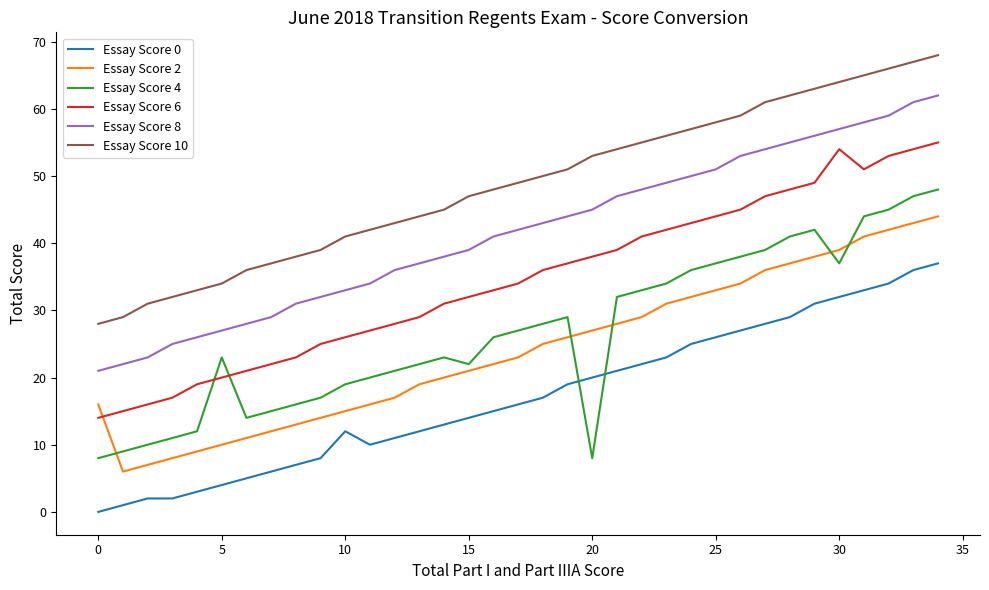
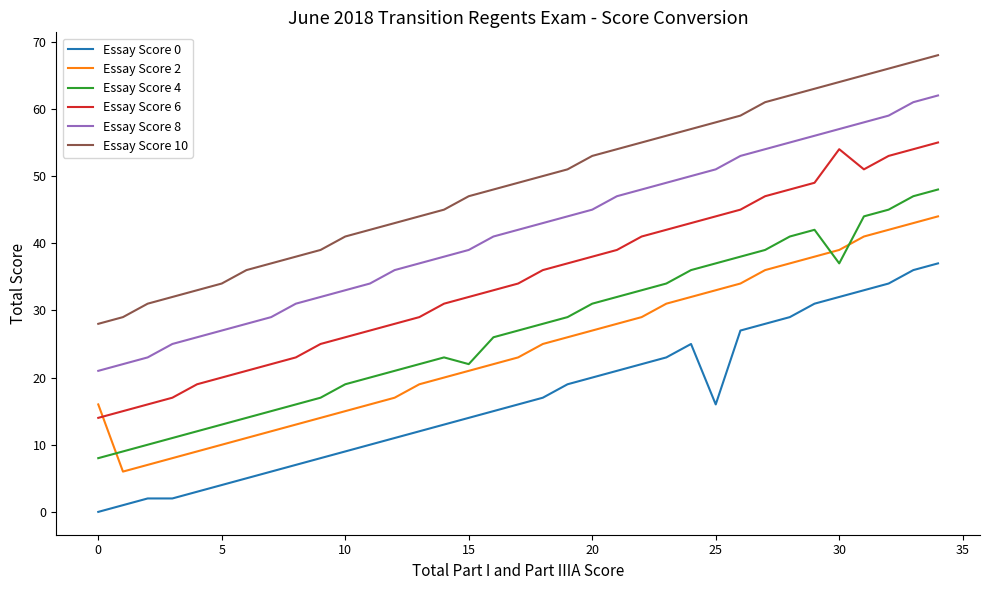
  {
    "Essay Score 0": {
      "0": 0,
      "5": 4,
-     "10": 12,
+     "10": 9,
      "15": 14,
      "20": 20,
-     "25": 26,
+     "25": 16,
      "30": 32
    },
    "Essay Score 2": {
      "0": 16,
      "5": 10,
      "10": 15,
      "15": 21,
      "20": 27,
      "25": 33,
      "30": 39
    },
    "Essay Score 4": {
      "0": 8,
-     "5": 23,
+     "5": 13,
      "10": 19,
      "15": 22,
-     "20": 8,
+     "20": 31,
      "25": 37,
      "30": 37
    },
    "Essay Score 6": {
      "0": 14,
      "5": 20,
      "10": 26,
      "15": 32,
      "20": 38,
      "25": 44,
      "30": 54
    },
    "Essay Score 8": {
      "0": 21,
      "5": 27,
      "10": 33,
      "15": 39,
      "20": 45,
      "25": 51,
      "30": 57
    },
    "Essay Score 10": {
      "0": 28,
      "5": 34,
      "10": 41,
      "15": 47,
      "20": 53,
      "25": 58,
      "30": 64
    }
  }
